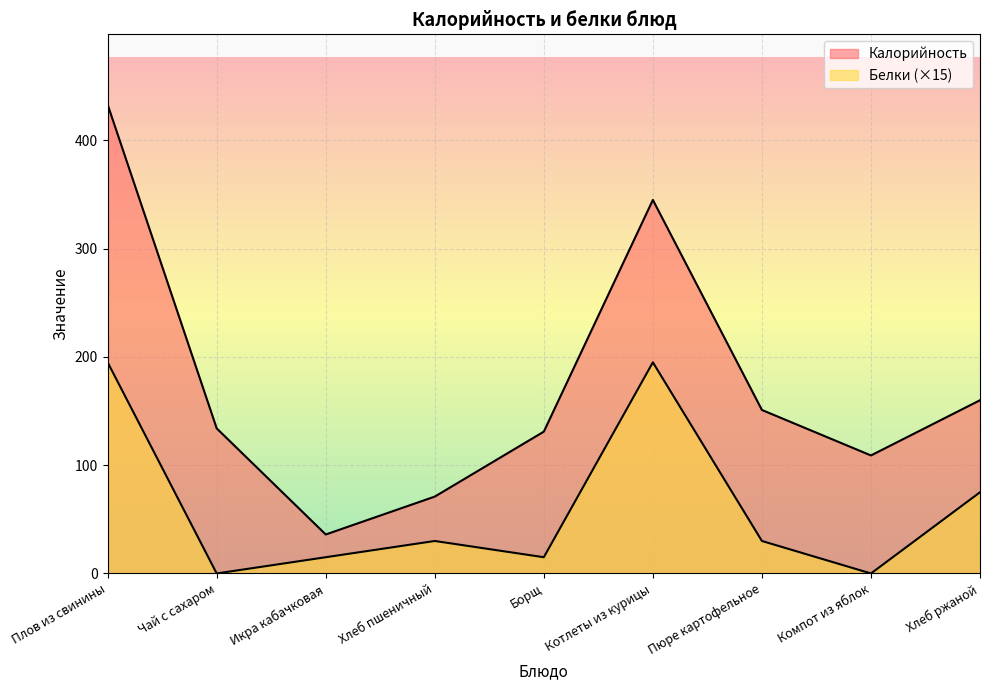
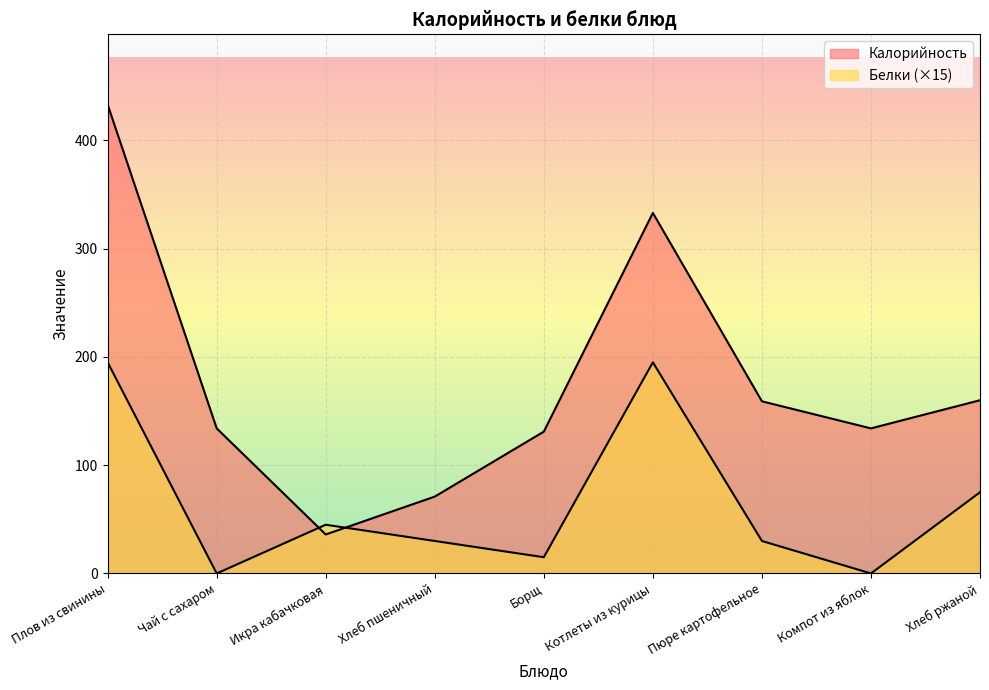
  {
    "Калорийность": {
      "Плов из свинины": 433,
      "Чай с сахаром": 134,
      "Икра кабачковая": 36,
      "Хлеб пшеничный": 71,
      "Борщ": 131,
-     "Котлеты из курицы": 345,
-     "Пюре картофельное": 151,
-     "Компот из яблок": 109,
+     "Котлеты из курицы": 333,
+     "Пюре картофельное": 159,
+     "Компот из яблок": 134,
      "Хлеб ржаной": 160
    },
    "Белки (×15)": {
      "Плов из свинины": 195,
      "Чай с сахаром": 0,
-     "Икра кабачковая": 15,
+     "Икра кабачковая": 45,
      "Хлеб пшеничный": 30,
      "Борщ": 15,
      "Котлеты из курицы": 195,
      "Пюре картофельное": 30,
      "Компот из яблок": 0,
      "Хлеб ржаной": 75
    }
  }
